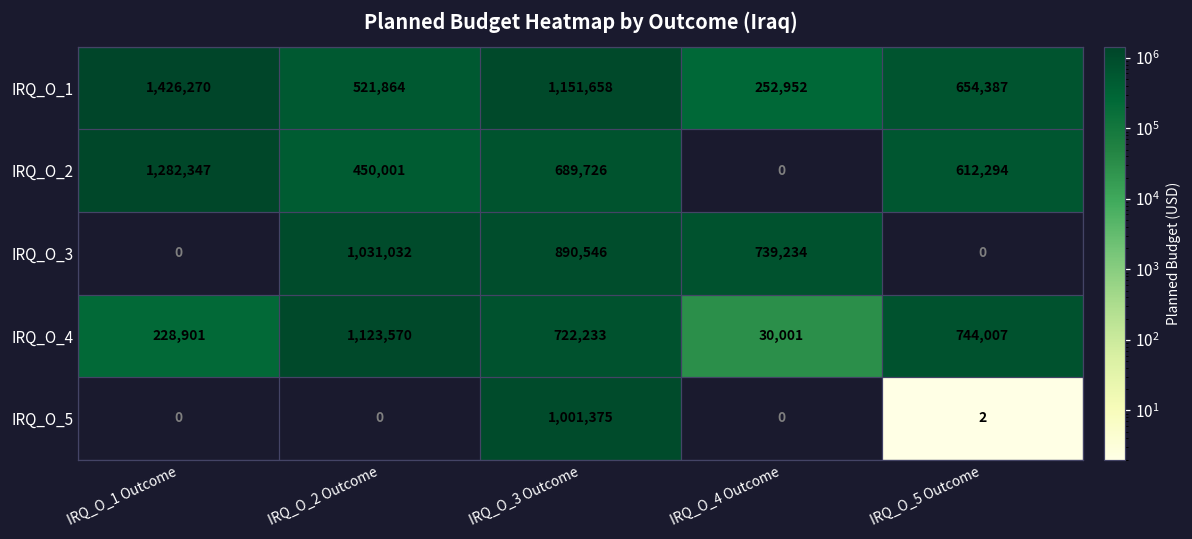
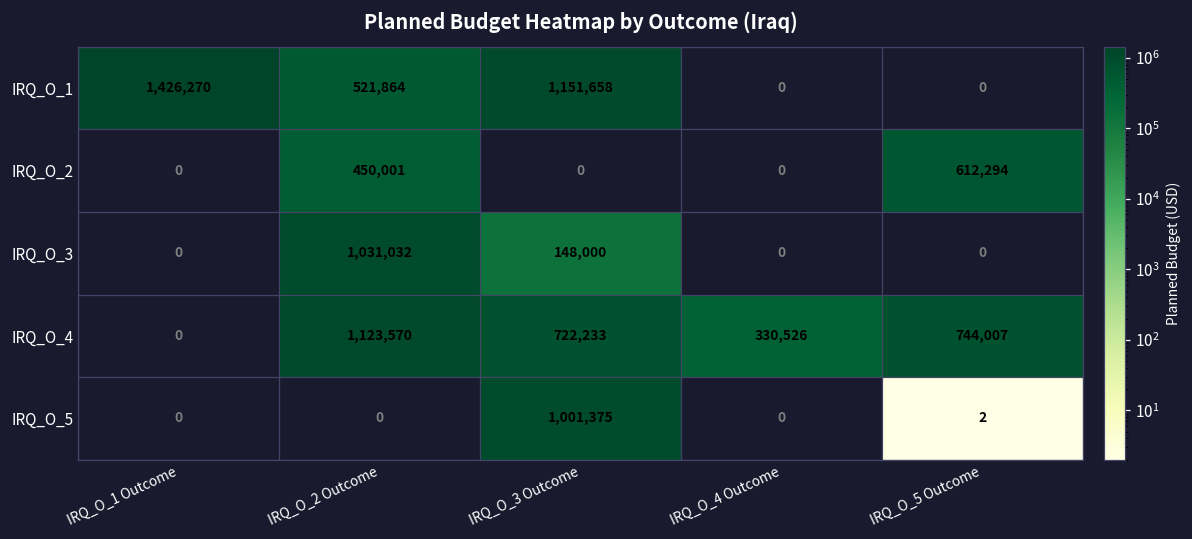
  {
    "IRQ_O_1": {
      "IRQ_O_1 Outcome": "1,426,270",
      "IRQ_O_2 Outcome": "521,864",
      "IRQ_O_3 Outcome": "1,151,658",
-     "IRQ_O_4 Outcome": "252,952",
-     "IRQ_O_5 Outcome": "654,387"
+     "IRQ_O_4 Outcome": "0",
+     "IRQ_O_5 Outcome": "0"
    },
    "IRQ_O_2": {
-     "IRQ_O_1 Outcome": "1,282,347",
+     "IRQ_O_1 Outcome": "0",
      "IRQ_O_2 Outcome": "450,001",
-     "IRQ_O_3 Outcome": "689,726",
+     "IRQ_O_3 Outcome": "0",
      "IRQ_O_4 Outcome": "0",
      "IRQ_O_5 Outcome": "612,294"
    },
    "IRQ_O_3": {
      "IRQ_O_1 Outcome": "0",
      "IRQ_O_2 Outcome": "1,031,032",
-     "IRQ_O_3 Outcome": "890,546",
-     "IRQ_O_4 Outcome": "739,234",
+     "IRQ_O_3 Outcome": "148,000",
+     "IRQ_O_4 Outcome": "0",
      "IRQ_O_5 Outcome": "0"
    },
    "IRQ_O_4": {
-     "IRQ_O_1 Outcome": "228,901",
+     "IRQ_O_1 Outcome": "0",
      "IRQ_O_2 Outcome": "1,123,570",
      "IRQ_O_3 Outcome": "722,233",
-     "IRQ_O_4 Outcome": "30,001",
+     "IRQ_O_4 Outcome": "330,526",
      "IRQ_O_5 Outcome": "744,007"
    },
    "IRQ_O_5": {
      "IRQ_O_1 Outcome": "0",
      "IRQ_O_2 Outcome": "0",
      "IRQ_O_3 Outcome": "1,001,375",
      "IRQ_O_4 Outcome": "0",
      "IRQ_O_5 Outcome": "2"
    }
  }
